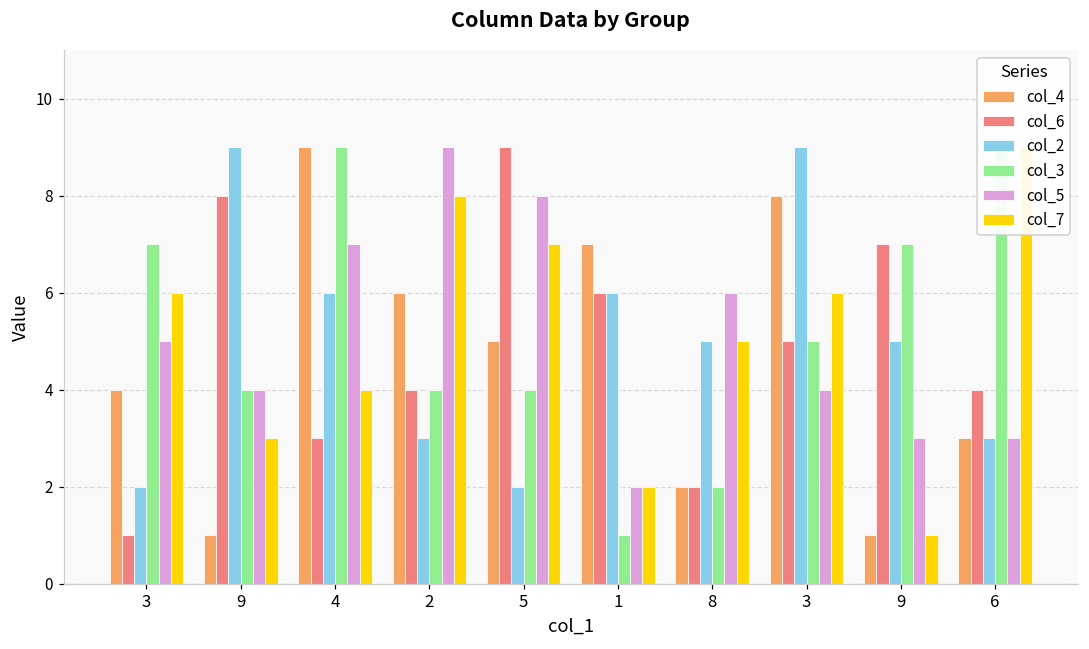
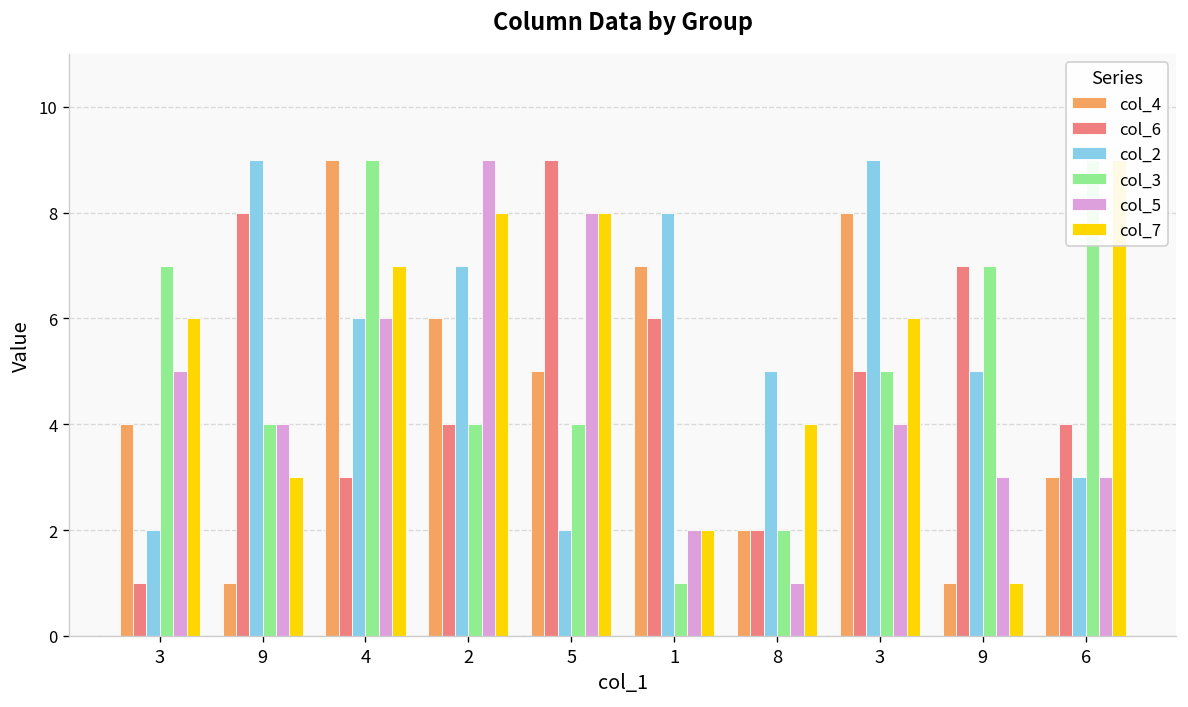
  {
    "col_2": {
      "4": 6,
-     "2": 3,
+     "2": 7,
      "5": 2,
-     "1": 6,
+     "1": 8,
      "8": 5,
      "6": 3
    },
    "col_3": {
      "4": 9,
      "2": 4,
      "5": 4,
      "1": 1,
      "8": 2
    },
    "col_5": {
-     "4": 7,
+     "4": 6,
      "2": 9,
      "5": 8,
      "1": 2,
-     "8": 6,
+     "8": 1,
      "6": 3
    },
    "col_7": {
-     "4": 4,
+     "4": 7,
      "2": 8,
-     "5": 7,
+     "5": 8,
      "1": 2,
-     "8": 5
+     "8": 4
    }
  }
